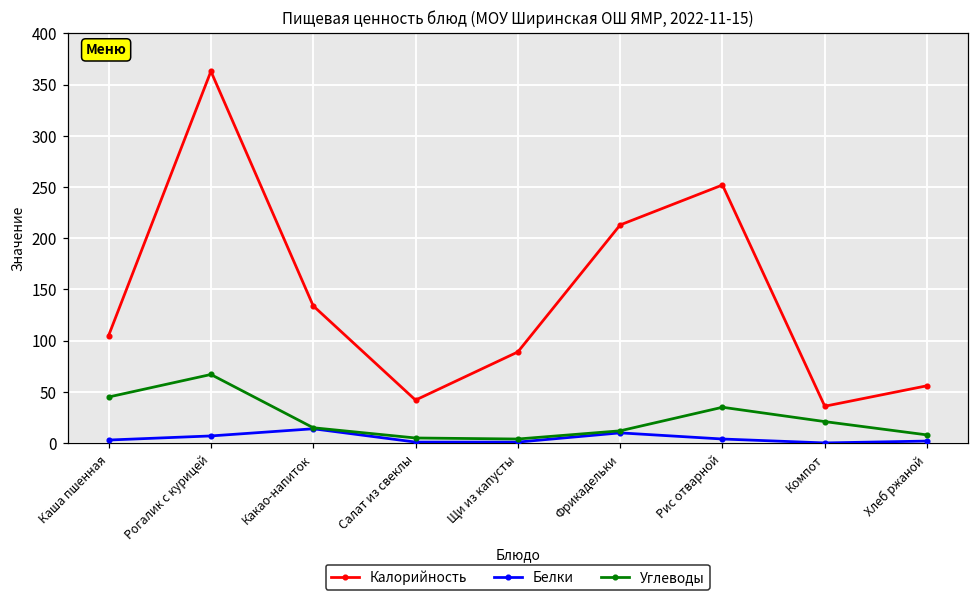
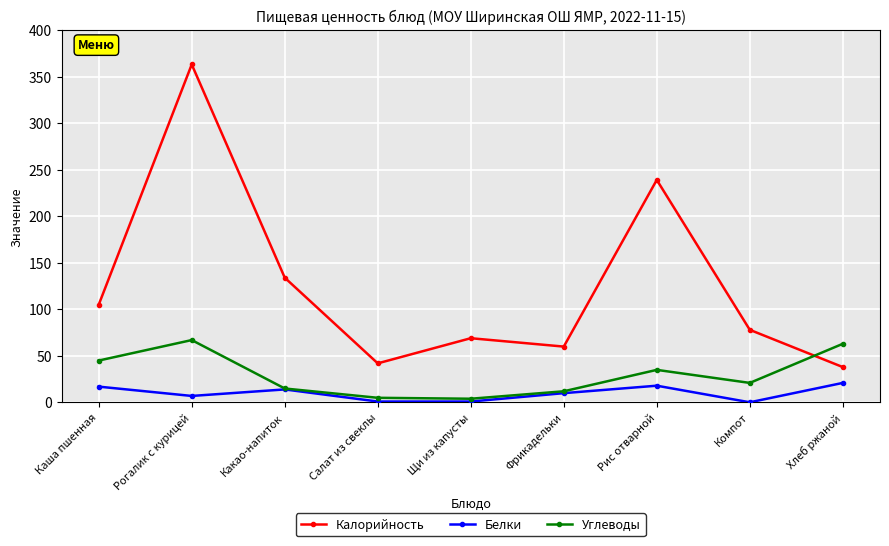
  {
    "Калорийность": {
      "Каша пшенная": 110,
      "Рогалик с курицей": 360,
      "Какао-напиток": 130,
      "Салат из свеклы": 40,
-     "Щи из капусты": 90,
-     "Фрикадельки": 210,
-     "Рис отварной": 250,
-     "Компот": 40,
-     "Хлеб ржаной": 60
+     "Щи из капусты": 70,
+     "Фрикадельки": 60,
+     "Рис отварной": 240,
+     "Компот": 80,
+     "Хлеб ржаной": 40
    },
    "Белки": {
-     "Каша пшенная": 0,
+     "Каша пшенная": 20,
      "Рогалик с курицей": 10,
      "Салат из свеклы": 0,
      "Щи из капусты": 0,
-     "Рис отварной": 0,
+     "Рис отварной": 20,
      "Компот": 0,
-     "Хлеб ржаной": 0
+     "Хлеб ржаной": 20
    },
    "Углеводы": {
      "Каша пшенная": 50,
      "Рогалик с курицей": 70,
      "Салат из свеклы": 10,
      "Щи из капусты": 0,
      "Рис отварной": 40,
      "Компот": 20,
-     "Хлеб ржаной": 10
+     "Хлеб ржаной": 60
    }
  }
